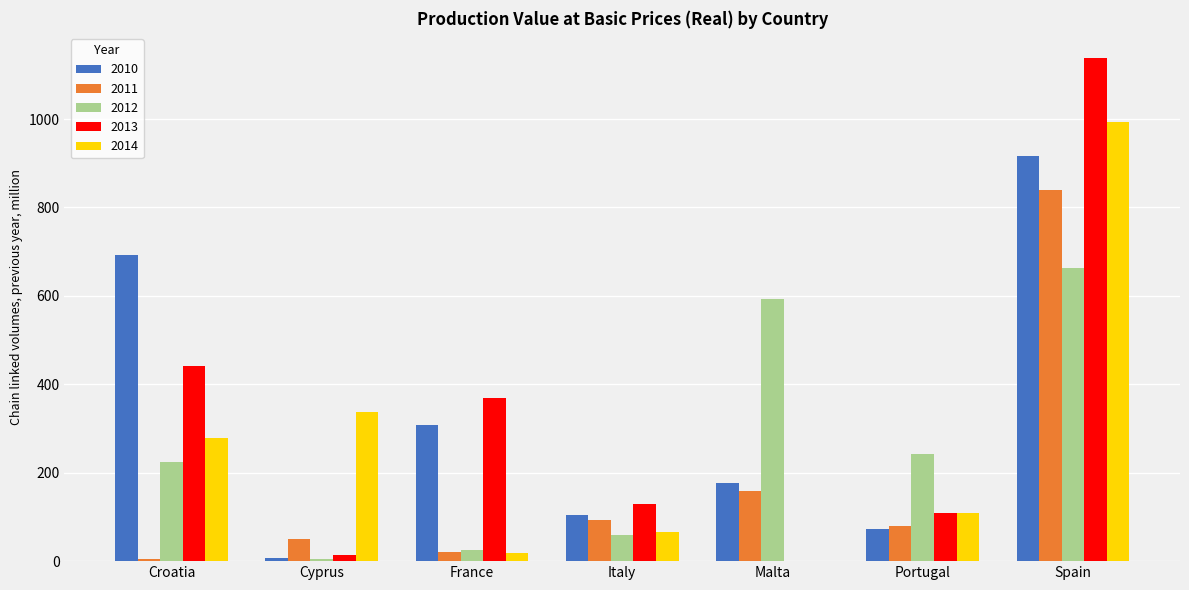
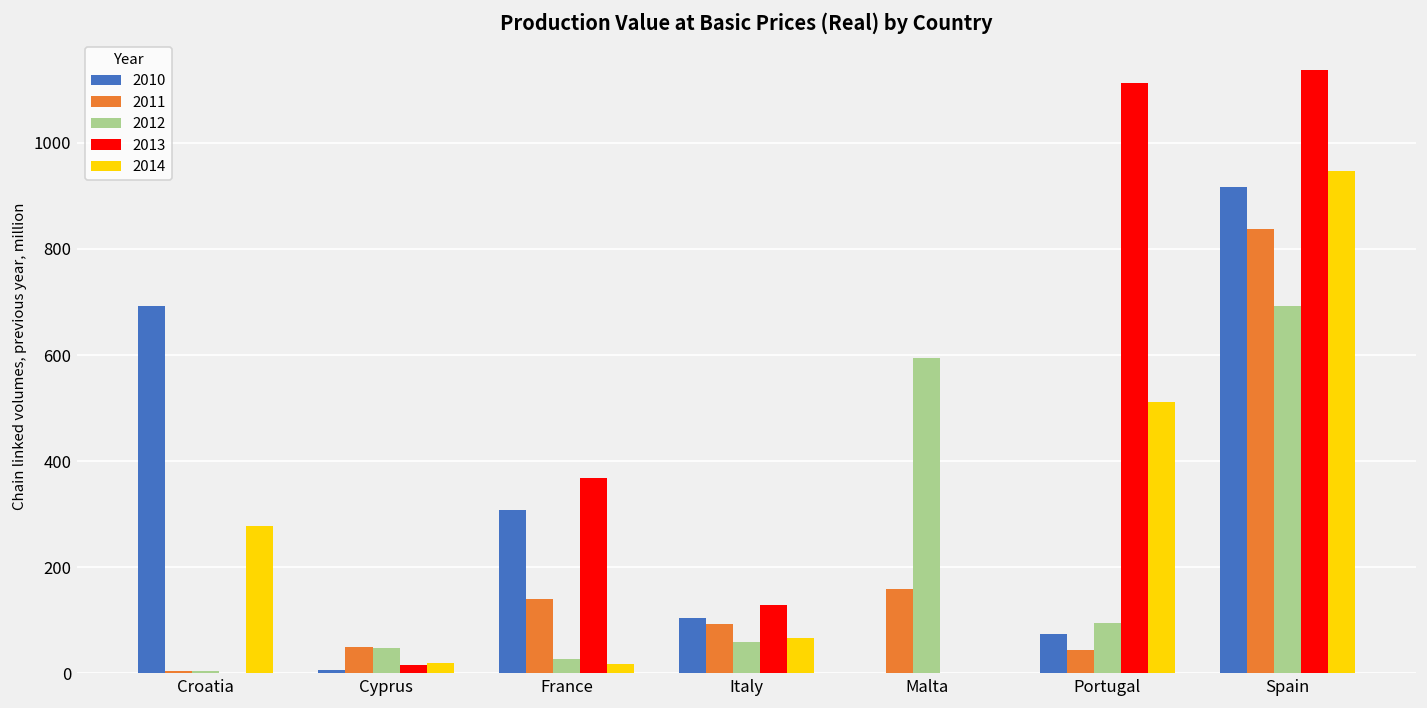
  {
    "2010": {
      "Croatia": 690,
      "Cyprus": 10,
      "France": 310,
      "Italy": 100,
-     "Malta": 180,
+     "Malta": 0,
      "Portugal": 70,
      "Spain": 920
    },
    "2011": {
      "Cyprus": 50,
-     "France": 20,
+     "France": 140,
      "Italy": 90,
      "Malta": 160,
-     "Portugal": 80,
+     "Portugal": 40,
      "Spain": 840
    },
    "2012": {
-     "Croatia": 220,
-     "Cyprus": 10,
+     "Croatia": 0,
+     "Cyprus": 50,
      "France": 30,
      "Italy": 60,
      "Malta": 590,
-     "Portugal": 240,
-     "Spain": 660
+     "Portugal": 90,
+     "Spain": 690
    },
    "2013": {
-     "Croatia": 440,
+     "Croatia": 0,
      "Cyprus": 10,
      "France": 370,
      "Italy": 130,
-     "Portugal": 110,
+     "Portugal": 1110,
      "Spain": 1140
    },
    "2014": {
      "Croatia": 280,
-     "Cyprus": 340,
+     "Cyprus": 20,
      "France": 20,
      "Italy": 70,
-     "Portugal": 110,
-     "Spain": 990
+     "Portugal": 510,
+     "Spain": 950
    }
  }
